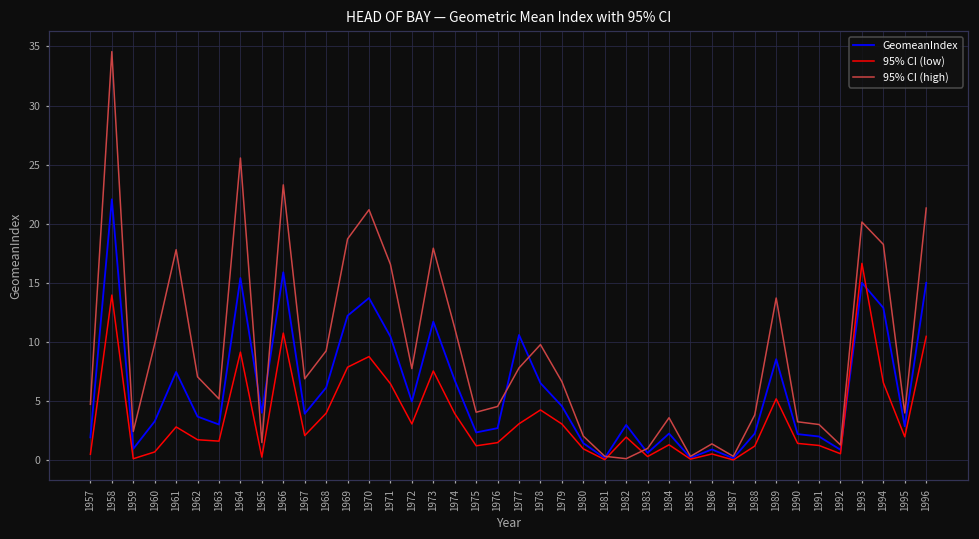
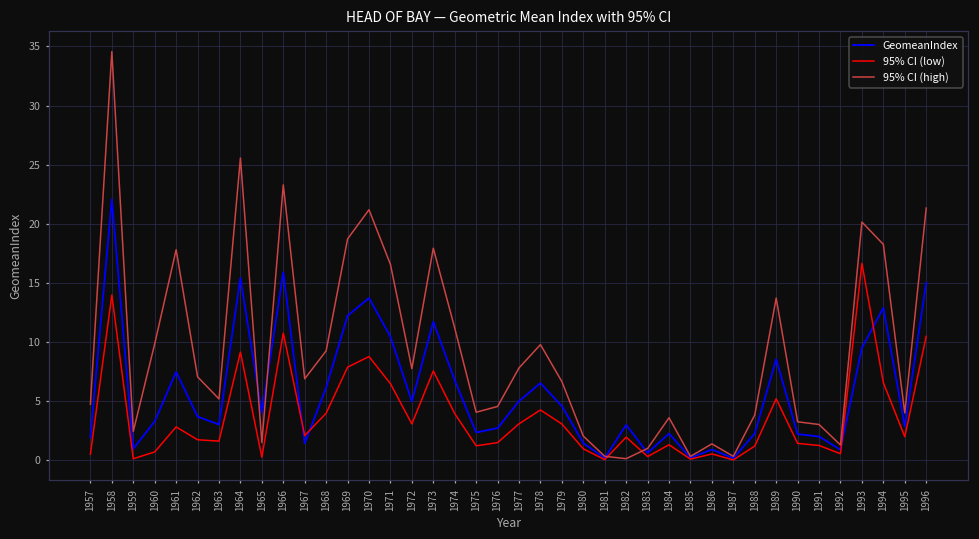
  {
    "GeomeanIndex": {
      "1957": 1.9,
      "1958": 22.1,
      "1959": 1.0,
      "1960": 3.3,
      "1961": 7.5,
      "1962": 3.7,
      "1963": 3.0,
      "1964": 15.4,
      "1965": 4.0,
      "1966": 15.9,
-     "1967": 3.9,
+     "1967": 1.4,
      "1968": 6.1,
      "1969": 12.2,
      "1970": 13.7,
      "1971": 10.4,
      "1972": 5.0,
      "1973": 11.7,
      "1974": 6.8,
      "1975": 2.3,
      "1976": 2.7,
-     "1977": 10.6,
+     "1977": 5.0,
      "1978": 6.5,
      "1979": 4.6,
      "1980": 1.4,
      "1982": 3.0,
      "1983": 0.6,
      "1984": 2.2,
      "1986": 0.9,
      "1988": 2.2,
      "1989": 8.5,
      "1990": 2.2,
      "1991": 2.0,
      "1992": 0.9,
-     "1993": 15.0,
+     "1993": 9.5,
      "1994": 12.9,
      "1995": 2.8,
      "1996": 15.0
    },
    "95% CI (low)": {
      "1957": 0.5,
      "1958": 14.0,
      "1959": 0.1,
      "1960": 0.7,
      "1961": 2.8,
      "1962": 1.7,
      "1963": 1.6,
      "1964": 9.1,
      "1965": 0.3,
      "1966": 10.7,
      "1967": 2.1,
      "1968": 4.0,
      "1969": 7.9,
      "1970": 8.8,
      "1971": 6.5,
      "1972": 3.1,
      "1973": 7.5,
      "1974": 3.9,
      "1975": 1.2,
      "1976": 1.5,
      "1977": 3.1,
      "1978": 4.2,
      "1979": 3.1,
      "1980": 1.0,
      "1982": 1.9,
      "1983": 0.3,
      "1984": 1.3,
      "1986": 0.5,
      "1988": 1.2,
      "1989": 5.2,
      "1990": 1.4,
      "1991": 1.2,
      "1992": 0.5,
      "1993": 16.6,
      "1994": 6.5,
      "1995": 2.0,
      "1996": 10.5
    },
    "95% CI (high)": {
      "1957": 4.7,
      "1958": 34.6,
      "1959": 2.4,
      "1960": 9.8,
      "1961": 17.8,
      "1962": 7.0,
      "1963": 5.2,
      "1964": 25.6,
      "1965": 1.5,
      "1966": 23.3,
      "1967": 6.9,
      "1968": 9.2,
      "1969": 18.7,
      "1970": 21.2,
      "1971": 16.6,
      "1972": 7.7,
      "1973": 17.9,
      "1974": 11.2,
      "1975": 4.0,
      "1976": 4.5,
      "1977": 7.8,
      "1978": 9.8,
      "1979": 6.6,
      "1980": 2.0,
      "1982": 0.1,
      "1983": 1.0,
      "1984": 3.6,
      "1986": 1.4,
      "1988": 3.8,
      "1989": 13.7,
      "1990": 3.2,
      "1991": 3.0,
      "1992": 1.3,
      "1993": 20.1,
      "1994": 18.2,
      "1995": 4.0,
      "1996": 21.3
    }
  }
